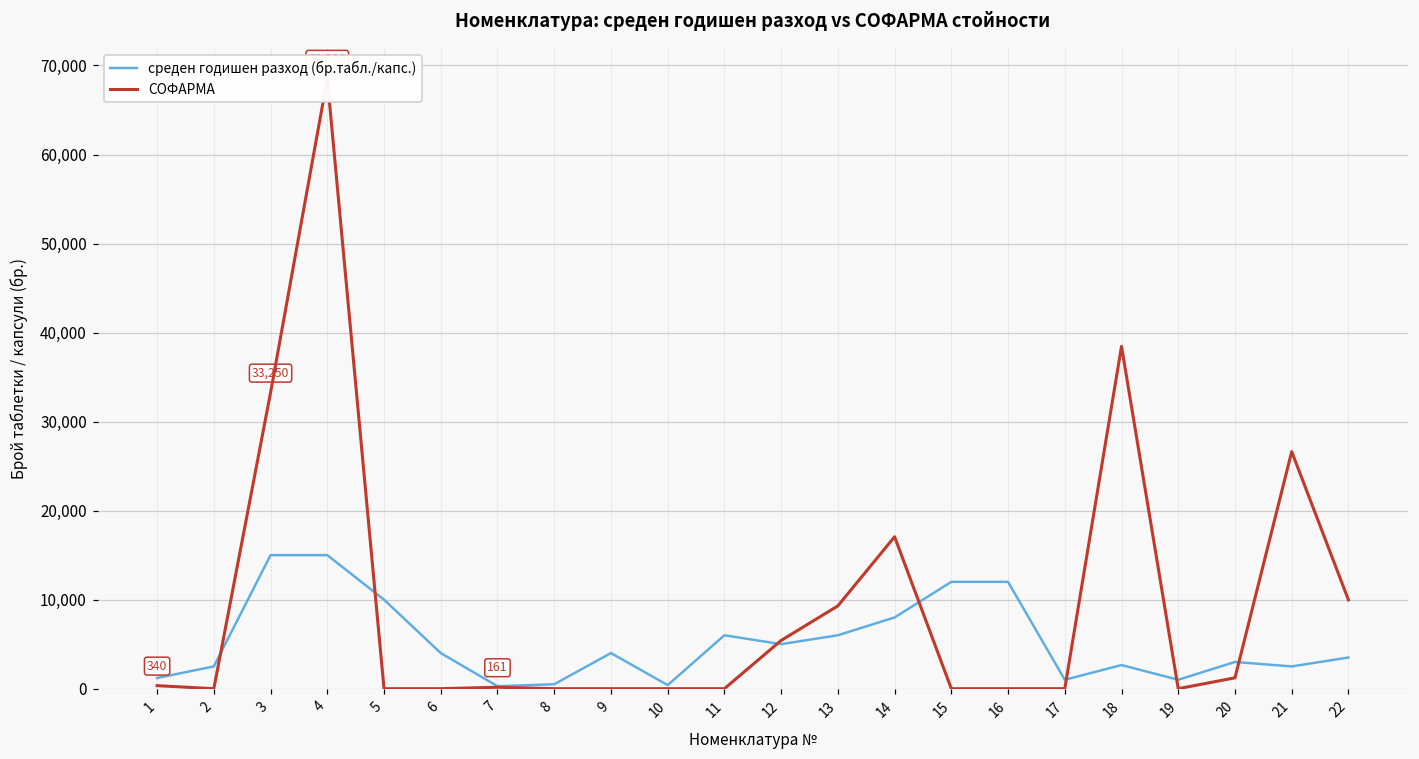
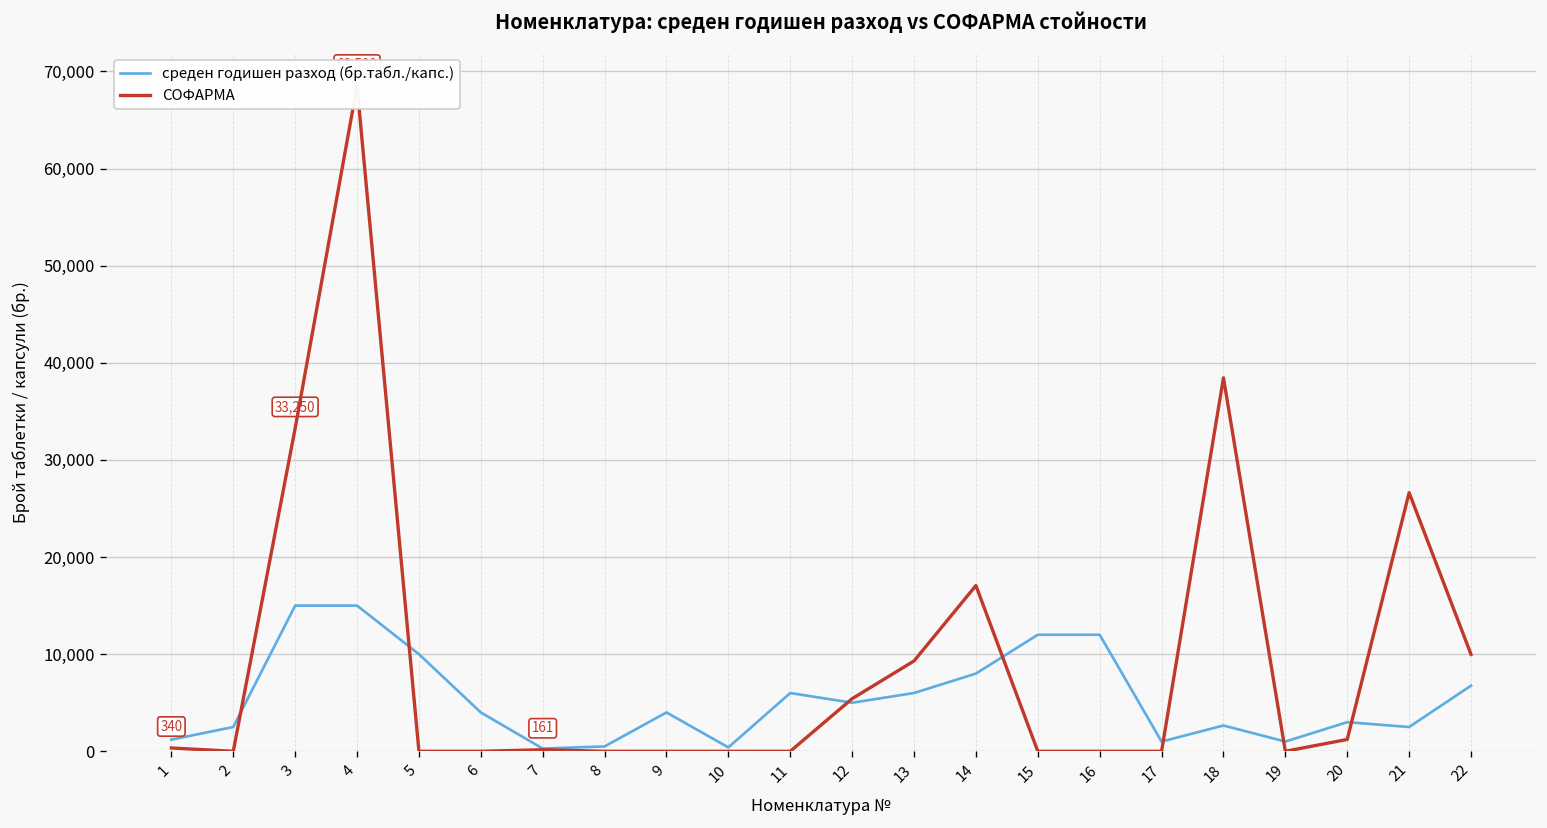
  {
    "среден годишен разход (бр.табл./капс.)": {
      "2": "3,000",
      "3": "15,000",
      "4": "15,000",
      "5": "10,000",
      "6": "4,000",
      "8": "1,000",
      "9": "4,000",
      "10": "0",
      "11": "6,000",
      "12": "5,000",
      "13": "6,000",
      "14": "8,000",
      "15": "12,000",
      "16": "12,000",
      "17": "1,000",
      "18": "3,000",
      "19": "1,000",
      "20": "3,000",
      "21": "3,000",
-     "22": "4,000"
+     "22": "7,000"
    },
    "СОФАРМА": {
      "2": "0",
      "5": "0",
      "6": "0",
      "8": "0",
      "9": "0",
      "10": "0",
      "11": "0",
      "12": "5,000",
      "13": "9,000",
      "14": "17,000",
      "15": "0",
      "16": "0",
      "17": "0",
      "18": "38,000",
      "19": "0",
      "20": "1,000",
      "21": "27,000",
      "22": "10,000"
    }
  }
